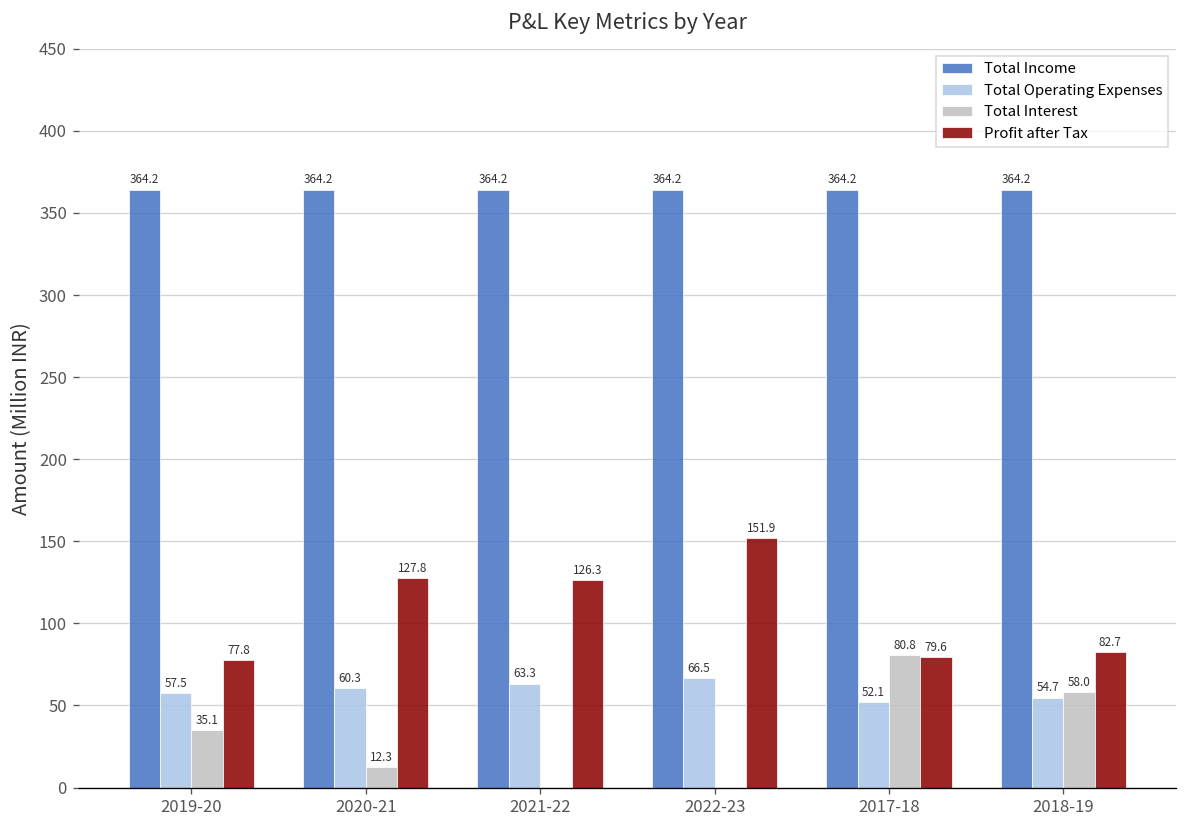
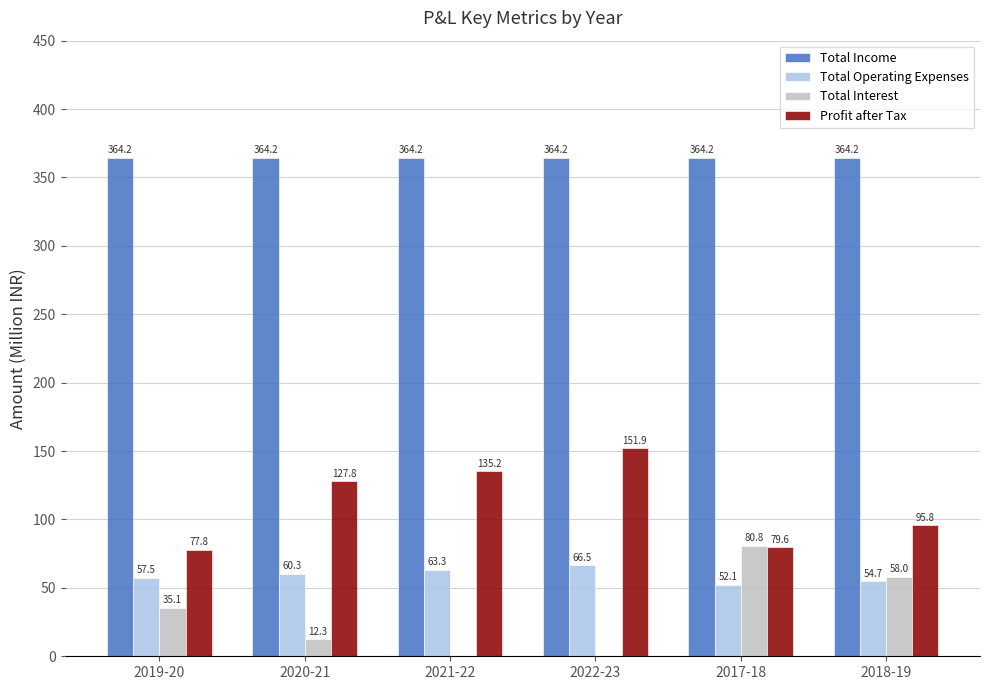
  {
    "Total Income": {
      "2019-20": 364.2,
      "2020-21": 364.2,
      "2021-22": 364.2,
      "2022-23": 364.2,
      "2017-18": 364.2,
      "2018-19": 364.2
    },
    "Profit after Tax": {
      "2019-20": 77.8,
      "2020-21": 127.8,
-     "2021-22": 126.3,
+     "2021-22": 135.2,
      "2022-23": 151.9,
      "2017-18": 79.6,
-     "2018-19": 82.7
+     "2018-19": 95.8
    }
  }
